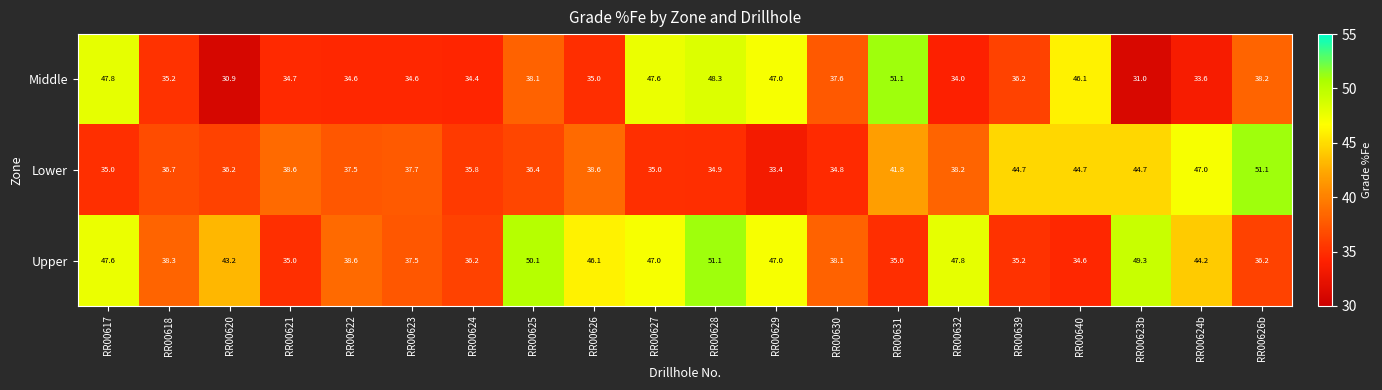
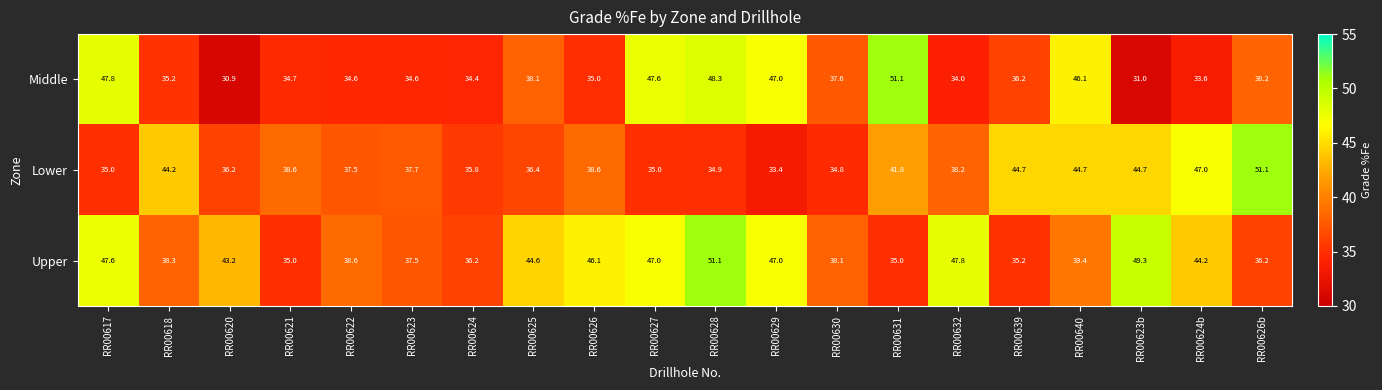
  {
    "Middle": {
      "RR00617": 47.8,
      "RR00618": 35.2,
      "RR00620": 30.9,
      "RR00621": 34.7,
      "RR00622": 34.6,
      "RR00623": 34.6,
      "RR00624": 34.4,
      "RR00625": 38.1,
      "RR00626": 35.0,
      "RR00627": 47.6,
      "RR00628": 48.3,
      "RR00629": 47.0,
      "RR00630": 37.6,
      "RR00631": 51.1,
      "RR00632": 34.0,
      "RR00639": 36.2,
      "RR00640": 46.1,
      "RR00623b": 31.0,
      "RR00624b": 33.6,
      "RR00626b": 38.2
    },
    "Lower": {
      "RR00617": 35.0,
-     "RR00618": 36.7,
+     "RR00618": 44.2,
      "RR00620": 36.2,
      "RR00621": 38.6,
      "RR00622": 37.5,
      "RR00623": 37.7,
      "RR00624": 35.8,
      "RR00625": 36.4,
      "RR00626": 38.6,
      "RR00627": 35.0,
      "RR00628": 34.9,
      "RR00629": 33.4,
      "RR00630": 34.8,
      "RR00631": 41.8,
      "RR00632": 38.2,
      "RR00639": 44.7,
      "RR00640": 44.7,
      "RR00623b": 44.7,
      "RR00624b": 47.0,
      "RR00626b": 51.1
    },
    "Upper": {
      "RR00617": 47.6,
      "RR00618": 38.3,
      "RR00620": 43.2,
      "RR00621": 35.0,
      "RR00622": 38.6,
      "RR00623": 37.5,
      "RR00624": 36.2,
-     "RR00625": 50.1,
+     "RR00625": 44.6,
      "RR00626": 46.1,
      "RR00627": 47.0,
      "RR00628": 51.1,
      "RR00629": 47.0,
      "RR00630": 38.1,
      "RR00631": 35.0,
      "RR00632": 47.8,
      "RR00639": 35.2,
-     "RR00640": 34.6,
+     "RR00640": 39.4,
      "RR00623b": 49.3,
      "RR00624b": 44.2,
      "RR00626b": 36.2
    }
  }
